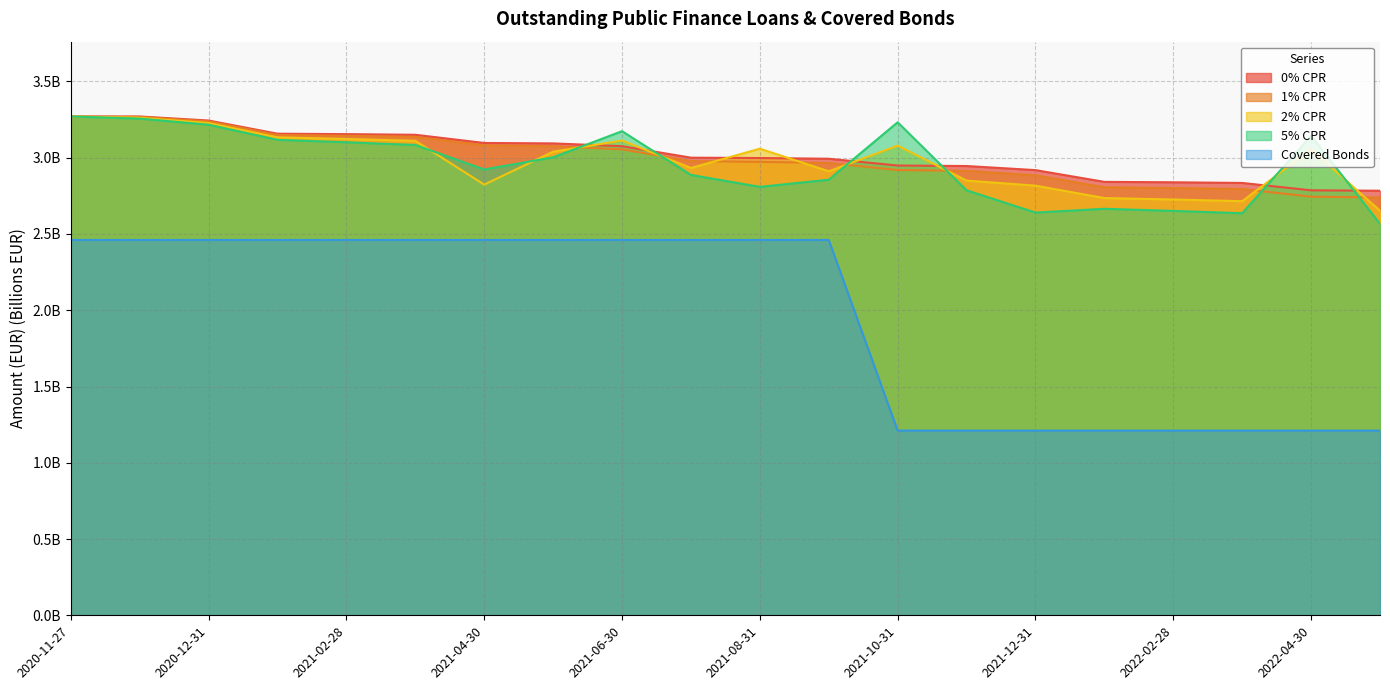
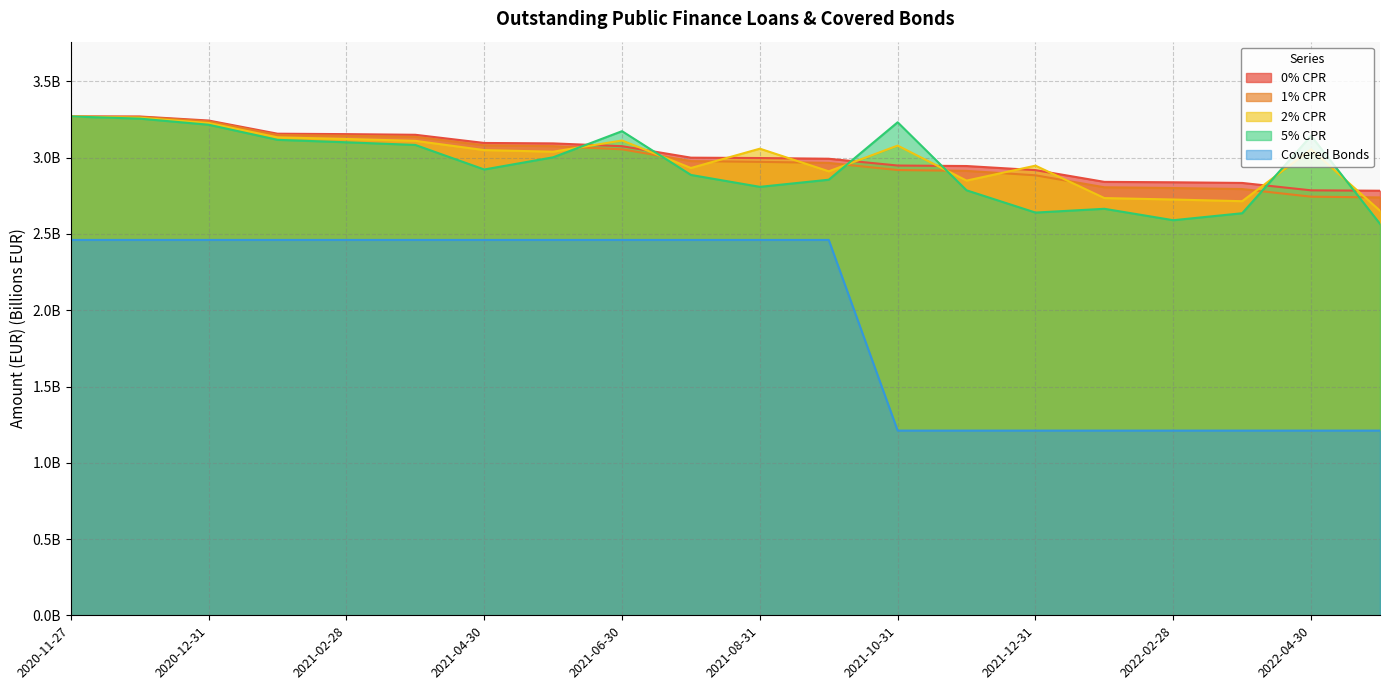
  {
    "2% CPR": {
      "2021-02-28": 3120000000,
-     "2021-04-30": 2820000000,
+     "2021-04-30": 3050000000,
      "2021-06-30": 3110000000,
      "2021-08-31": 3060000000,
      "2021-10-31": 3080000000,
-     "2021-12-31": 2820000000,
+     "2021-12-31": 2950000000,
      "2022-02-28": 2730000000
    },
    "5% CPR": {
      "2021-02-28": 3100000000,
      "2021-04-30": 2920000000,
      "2021-06-30": 3170000000,
      "2021-08-31": 2810000000,
      "2021-10-31": 3230000000,
      "2021-12-31": 2640000000,
-     "2022-02-28": 2650000000
+     "2022-02-28": 2590000000
    },
    "Covered Bonds": {
      "2020-11-27": 2460000000,
      "2020-12-31": 2460000000,
      "2021-02-28": 2460000000,
      "2021-04-30": 2460000000,
      "2021-06-30": 2460000000,
      "2021-08-31": 2460000000,
      "2021-10-31": 1210000000,
      "2021-12-31": 1210000000,
      "2022-02-28": 1210000000,
      "2022-04-30": 1210000000
    }
  }
